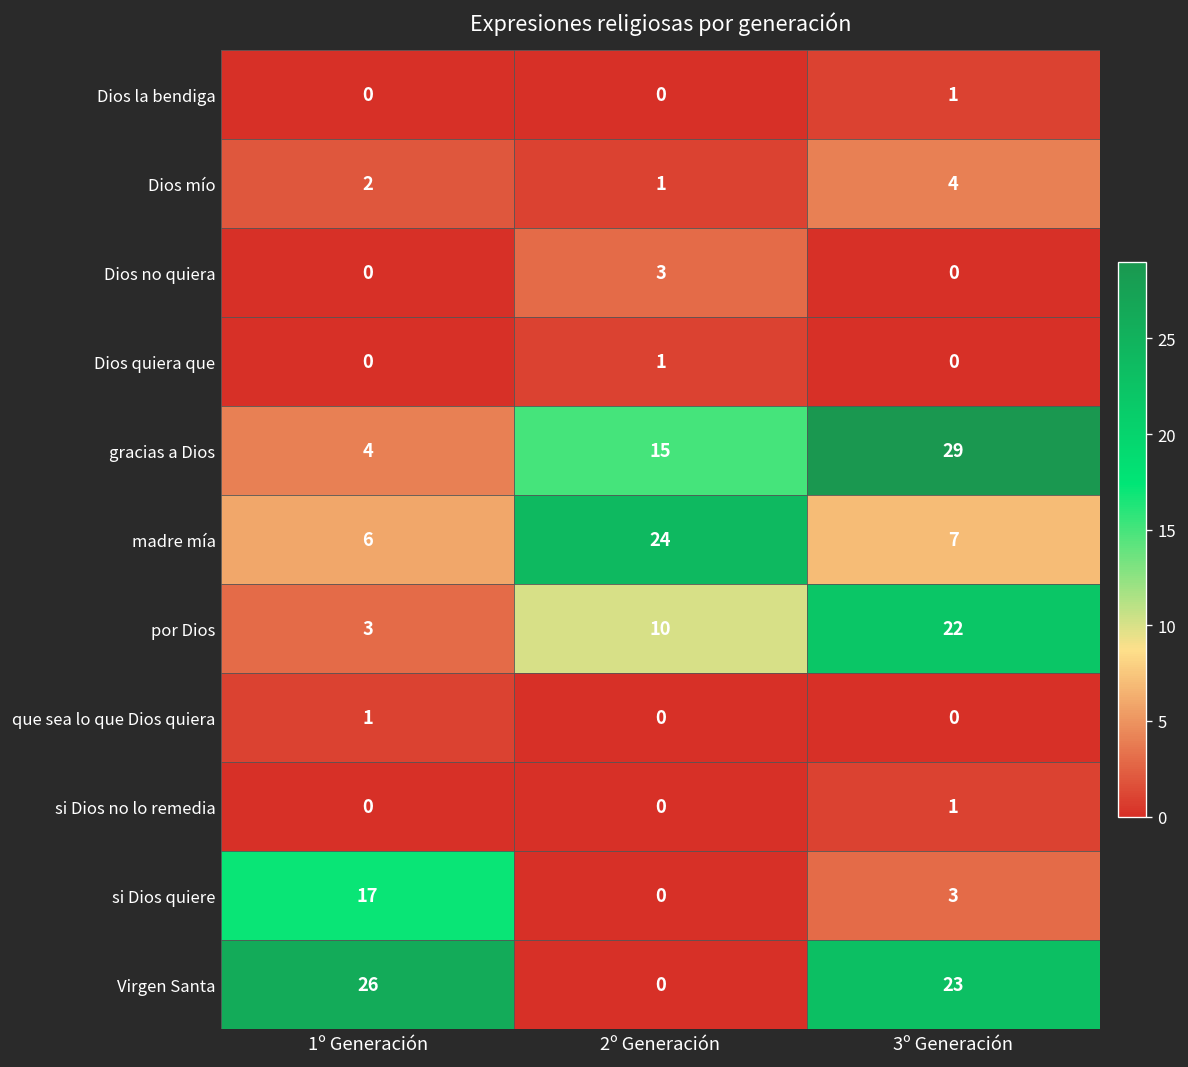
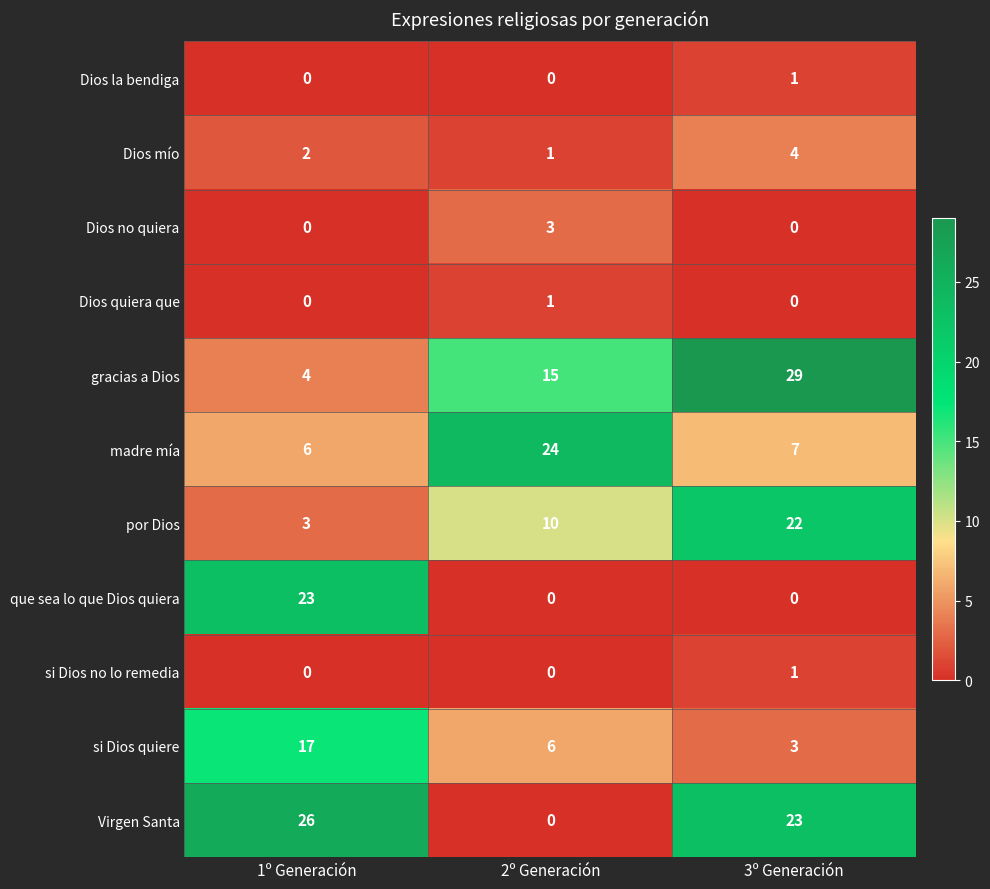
  {
    "Dios la bendiga": {
      "1º Generación": 0,
      "2º Generación": 0,
      "3º Generación": 1
    },
    "Dios mío": {
      "1º Generación": 2,
      "2º Generación": 1,
      "3º Generación": 4
    },
    "Dios no quiera": {
      "1º Generación": 0,
      "2º Generación": 3,
      "3º Generación": 0
    },
    "Dios quiera que": {
      "1º Generación": 0,
      "2º Generación": 1,
      "3º Generación": 0
    },
    "gracias a Dios": {
      "1º Generación": 4,
      "2º Generación": 15,
      "3º Generación": 29
    },
    "madre mía": {
      "1º Generación": 6,
      "2º Generación": 24,
      "3º Generación": 7
    },
    "por Dios": {
      "1º Generación": 3,
      "2º Generación": 10,
      "3º Generación": 22
    },
    "que sea lo que Dios quiera": {
-     "1º Generación": 1,
+     "1º Generación": 23,
      "2º Generación": 0,
      "3º Generación": 0
    },
    "si Dios no lo remedia": {
      "1º Generación": 0,
      "2º Generación": 0,
      "3º Generación": 1
    },
    "si Dios quiere": {
      "1º Generación": 17,
-     "2º Generación": 0,
+     "2º Generación": 6,
      "3º Generación": 3
    },
    "Virgen Santa": {
      "1º Generación": 26,
      "2º Generación": 0,
      "3º Generación": 23
    }
  }
